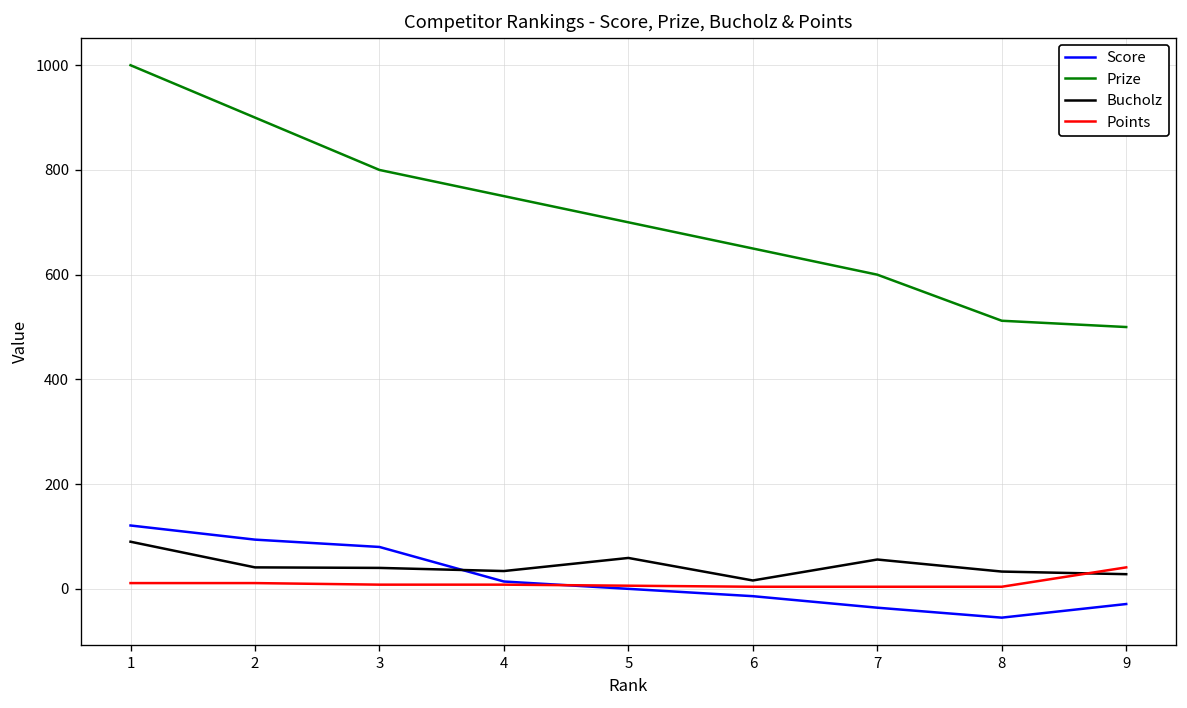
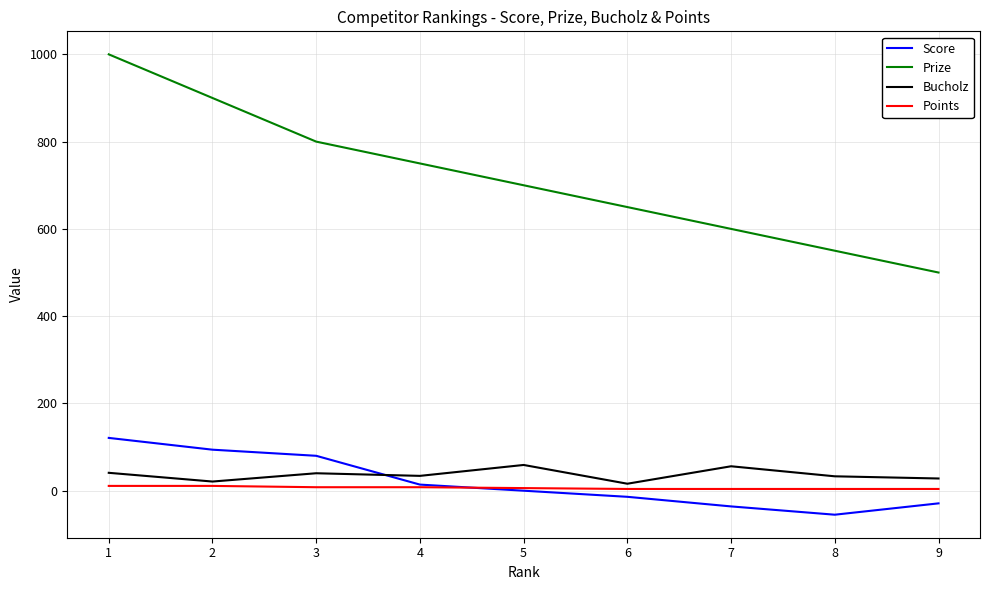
  {
    "Score": {
      "1": 120,
      "2": 90,
      "3": 80,
      "4": 10,
      "5": 0,
      "6": -10,
      "7": -40,
      "8": -60,
      "9": -30
    },
    "Prize": {
      "1": 1000,
      "2": 900,
      "3": 800,
      "4": 750,
      "5": 700,
      "6": 650,
      "7": 600,
-     "8": 510,
+     "8": 550,
      "9": 500
    },
    "Bucholz": {
-     "1": 90,
-     "2": 40,
+     "1": 40,
+     "2": 20,
      "3": 40,
      "4": 30,
      "5": 60,
      "6": 20,
      "7": 60,
      "8": 30,
      "9": 30
    },
    "Points": {
      "1": 10,
      "2": 10,
      "3": 10,
      "4": 10,
      "5": 10,
      "6": 0,
      "7": 0,
      "8": 0,
-     "9": 40
+     "9": 0
    }
  }
